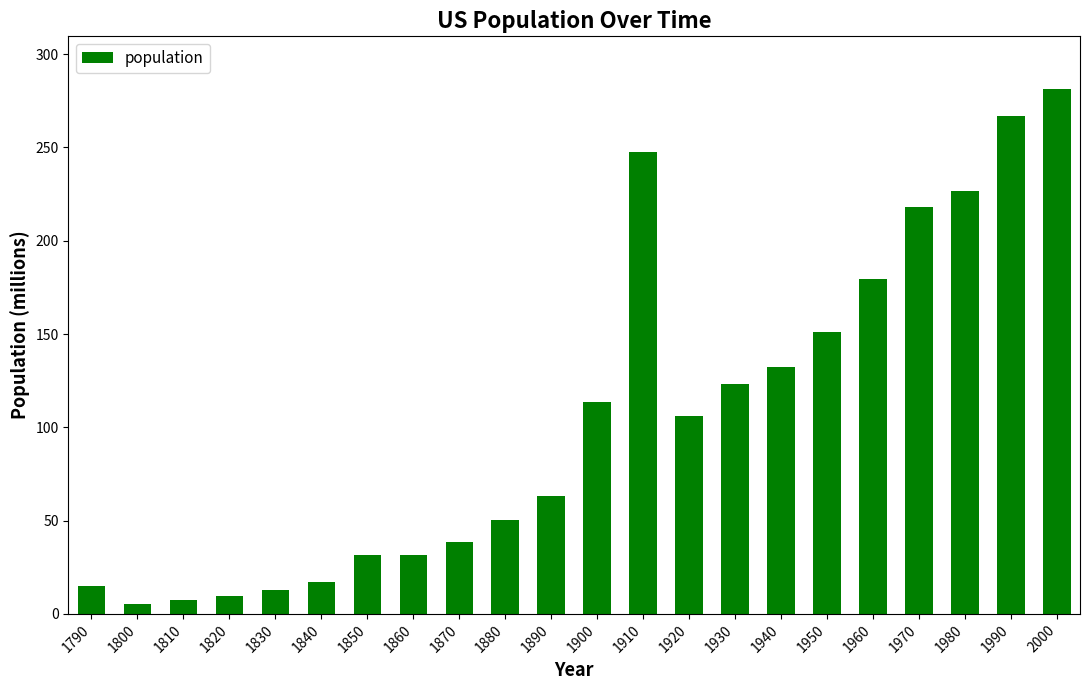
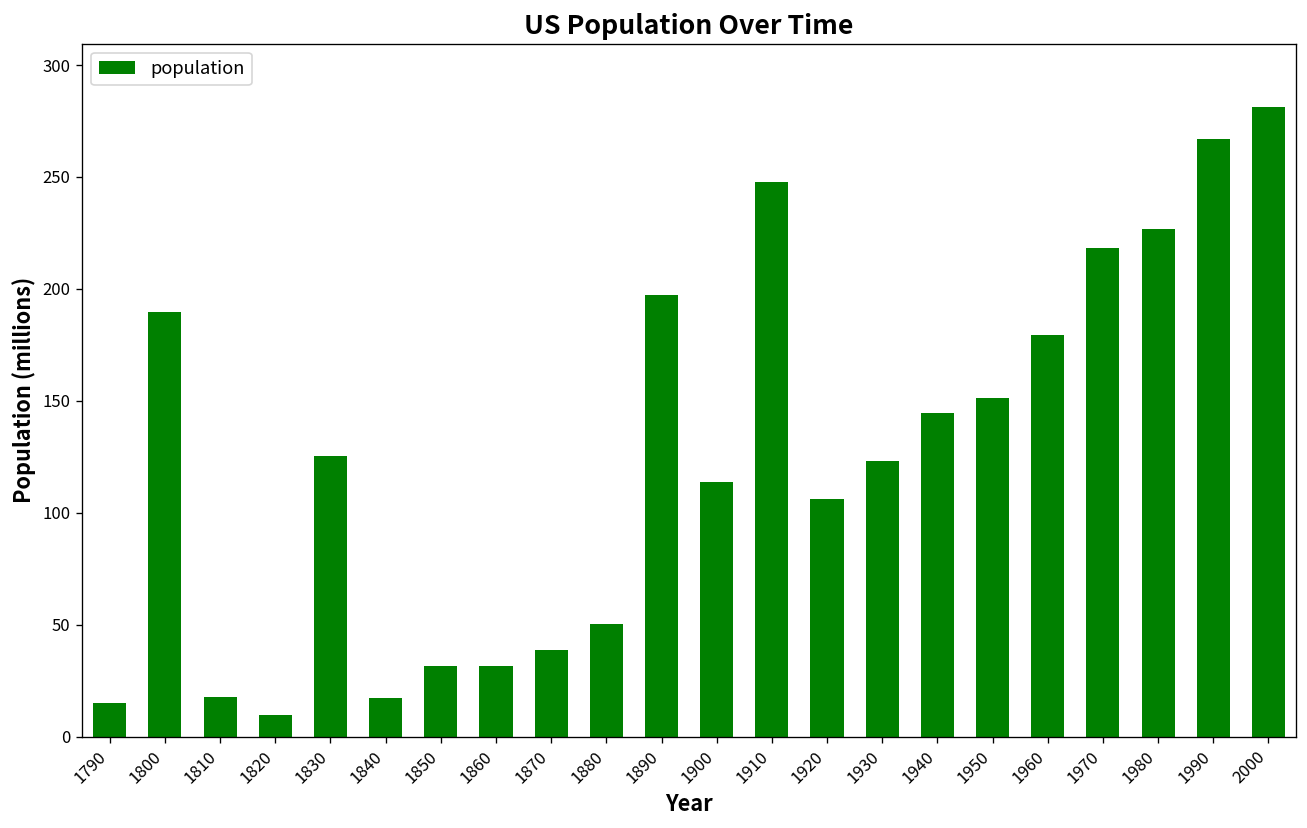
  {
    "1790": 15,
-   "1800": 5,
-   "1810": 7,
+   "1800": 190,
+   "1810": 18,
    "1820": 10,
-   "1830": 13,
+   "1830": 126,
    "1840": 17,
    "1850": 31,
    "1860": 31,
    "1870": 39,
    "1880": 50,
-   "1890": 63,
+   "1890": 197,
    "1900": 114,
    "1910": 248,
    "1920": 106,
    "1930": 123,
-   "1940": 132,
+   "1940": 145,
    "1950": 151,
    "1960": 179,
    "1970": 218,
    "1980": 227,
    "1990": 267,
    "2000": 281
  }
